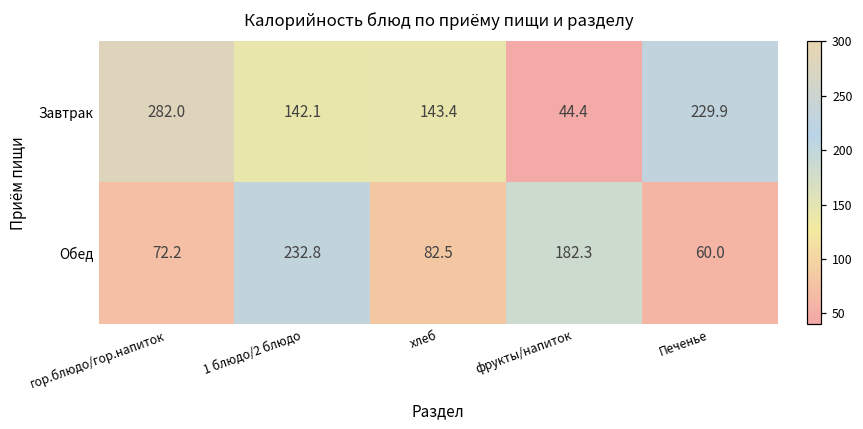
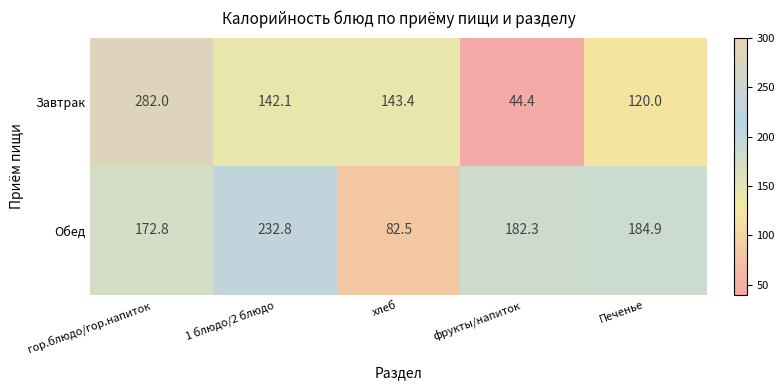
  {
    "Завтрак": {
      "гор.блюдо/гор.напиток": 282.0,
      "1 блюдо/2 блюдо": 142.1,
      "хлеб": 143.4,
      "фрукты/напиток": 44.4,
-     "Печенье": 229.9
+     "Печенье": 120.0
    },
    "Обед": {
-     "гор.блюдо/гор.напиток": 72.2,
+     "гор.блюдо/гор.напиток": 172.8,
      "1 блюдо/2 блюдо": 232.8,
      "хлеб": 82.5,
      "фрукты/напиток": 182.3,
-     "Печенье": 60.0
+     "Печенье": 184.9
    }
  }
